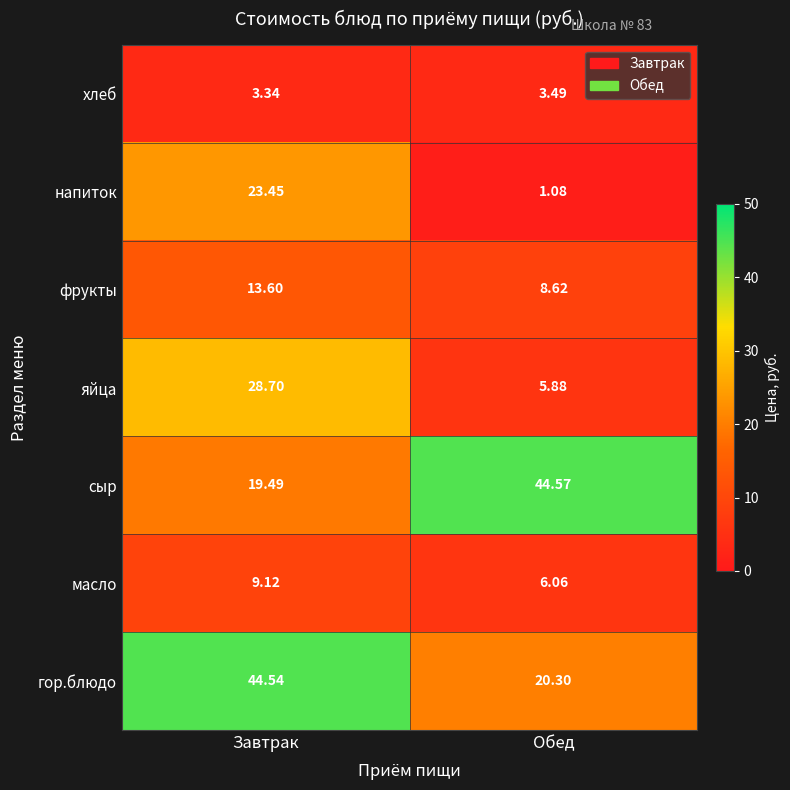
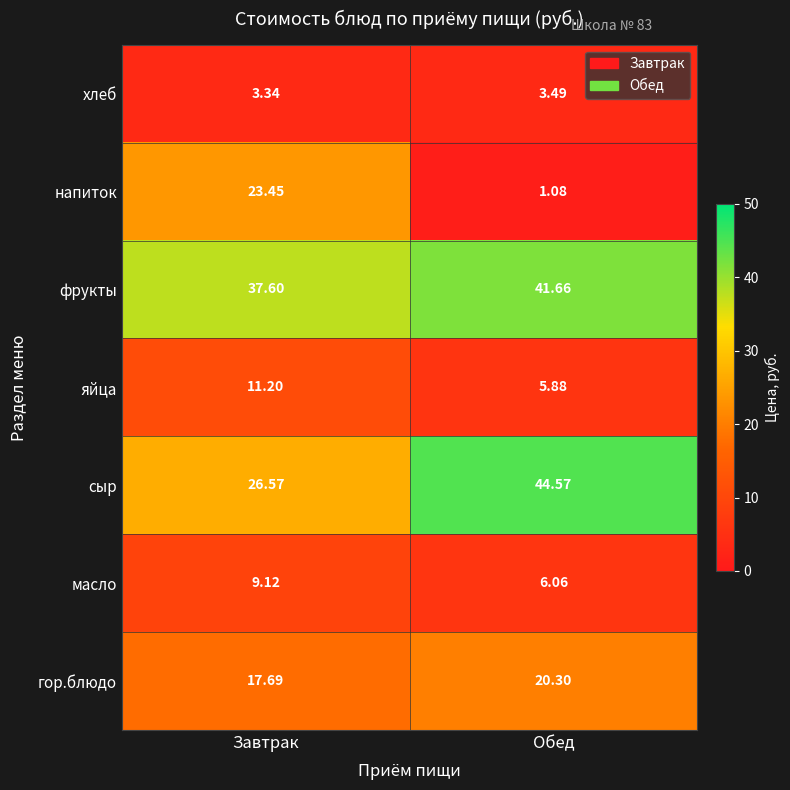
  {
    "хлеб": {
      "Завтрак": 3.34,
      "Обед": 3.49
    },
    "напиток": {
      "Завтрак": 23.45,
      "Обед": 1.08
    },
    "фрукты": {
-     "Завтрак": 13.60,
-     "Обед": 8.62
+     "Завтрак": 37.60,
+     "Обед": 41.66
    },
    "яйца": {
-     "Завтрак": 28.70,
+     "Завтрак": 11.20,
      "Обед": 5.88
    },
    "сыр": {
-     "Завтрак": 19.49,
+     "Завтрак": 26.57,
      "Обед": 44.57
    },
    "масло": {
      "Завтрак": 9.12,
      "Обед": 6.06
    },
    "гор.блюдо": {
-     "Завтрак": 44.54,
+     "Завтрак": 17.69,
      "Обед": 20.30
    }
  }
